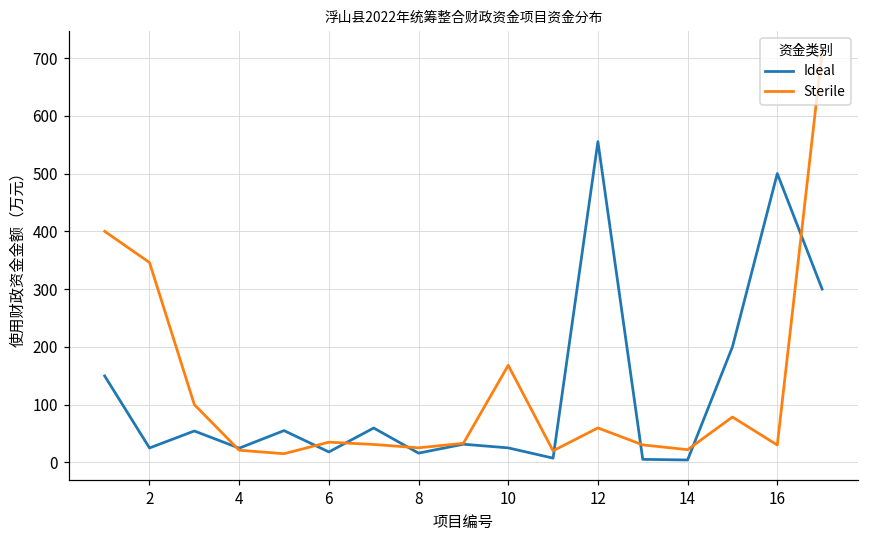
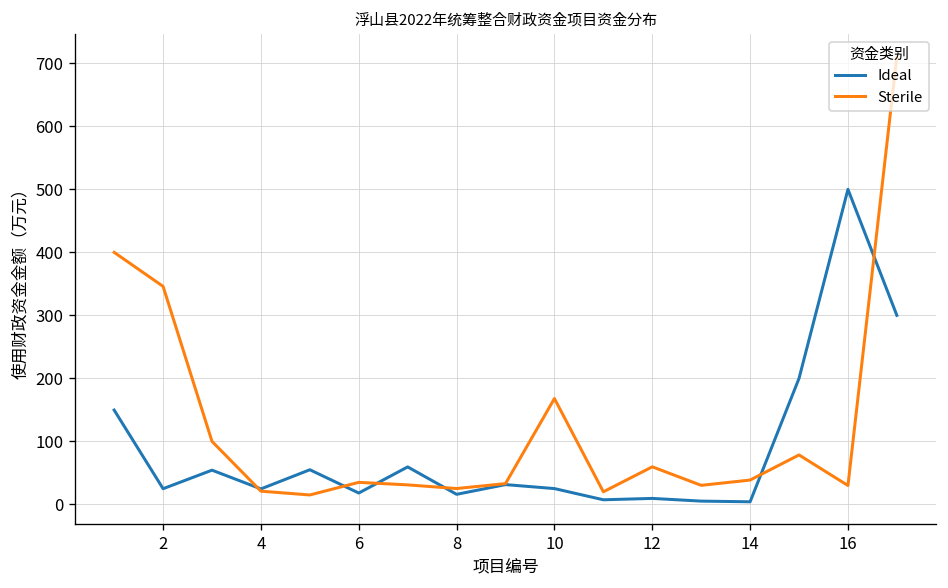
  {
    "Ideal": {
      "2": 20,
      "6": 20,
      "8": 20,
      "10": 30,
-     "12": 560,
+     "12": 10,
      "14": 0,
      "16": 500
    },
    "Sterile": {
      "2": 350,
      "6": 40,
      "8": 30,
      "10": 170,
      "12": 60,
-     "14": 20,
+     "14": 40,
      "16": 30
    }
  }
